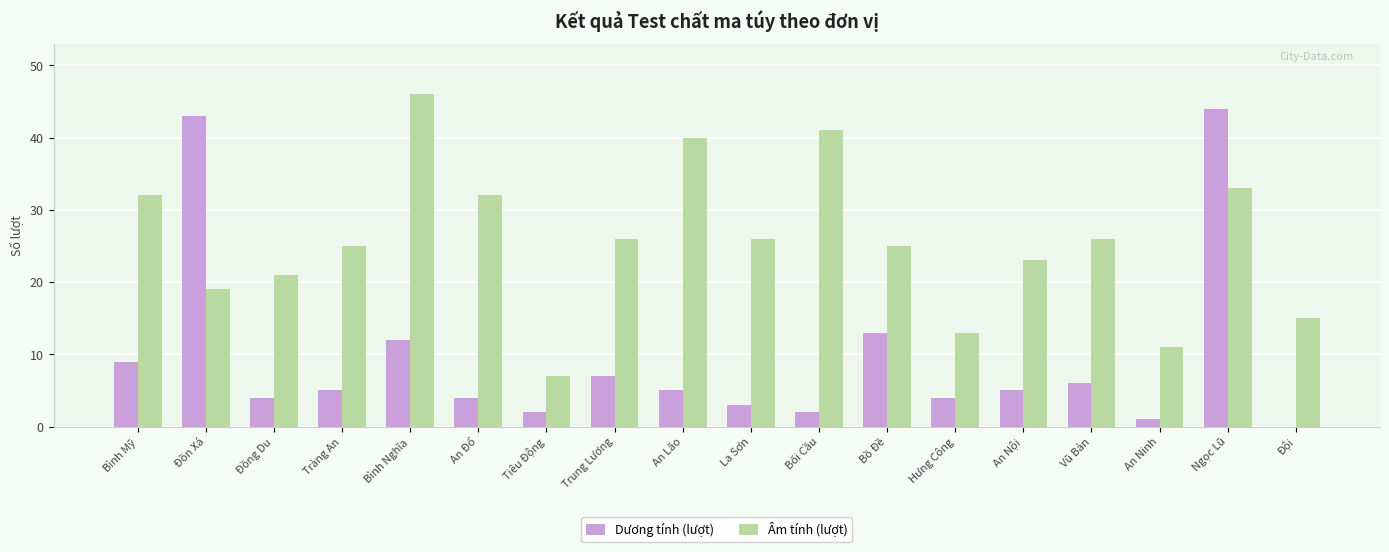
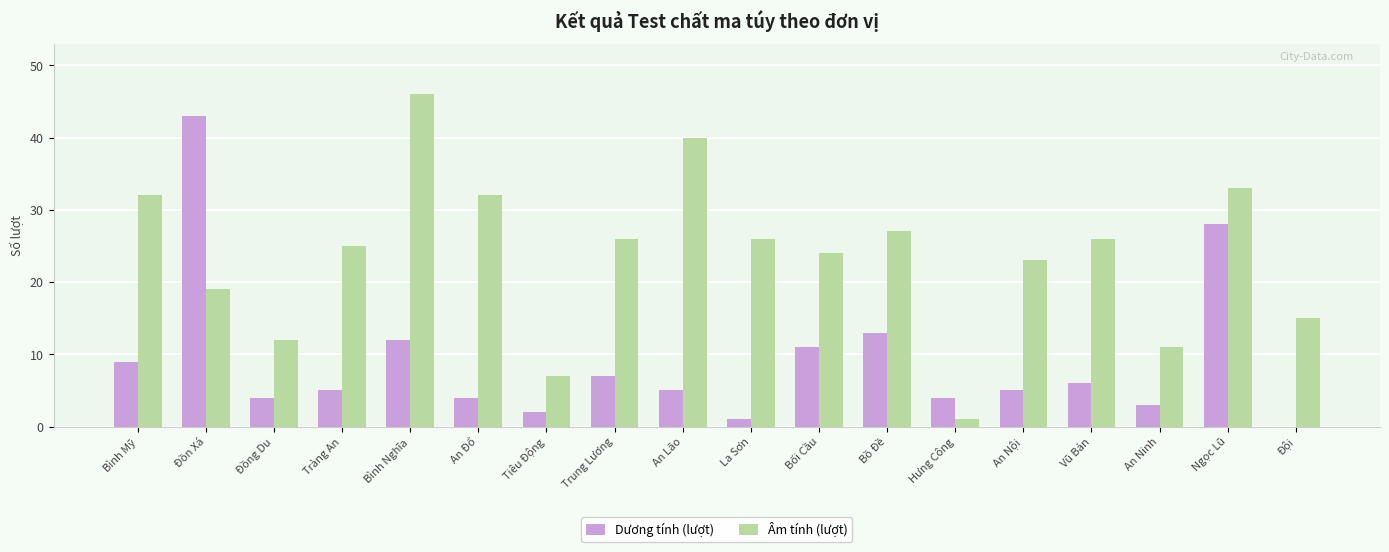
  {
    "Dương tính (lượt)": {
      "Bình Mỹ": 9,
      "Đồn Xá": 43,
      "Đồng Du": 4,
      "Tràng An": 5,
      "Bình Nghĩa": 12,
      "An Đổ": 4,
      "Tiêu Động": 2,
      "Trung Lương": 7,
      "An Lão": 5,
-     "La Sơn": 3,
-     "Bối Cầu": 2,
+     "La Sơn": 1,
+     "Bối Cầu": 11,
      "Bồ Đề": 13,
      "Hưng Công": 4,
      "An Nội": 5,
      "Vũ Bản": 6,
-     "An Ninh": 1,
-     "Ngọc Lũ": 44,
+     "An Ninh": 3,
+     "Ngọc Lũ": 28,
      "Đội": 0
    },
    "Âm tính (lượt)": {
      "Bình Mỹ": 32,
      "Đồn Xá": 19,
-     "Đồng Du": 21,
+     "Đồng Du": 12,
      "Tràng An": 25,
      "Bình Nghĩa": 46,
      "An Đổ": 32,
      "Tiêu Động": 7,
      "Trung Lương": 26,
      "An Lão": 40,
      "La Sơn": 26,
-     "Bối Cầu": 41,
-     "Bồ Đề": 25,
-     "Hưng Công": 13,
+     "Bối Cầu": 24,
+     "Bồ Đề": 27,
+     "Hưng Công": 1,
      "An Nội": 23,
      "Vũ Bản": 26,
      "An Ninh": 11,
      "Ngọc Lũ": 33,
      "Đội": 15
    }
  }
